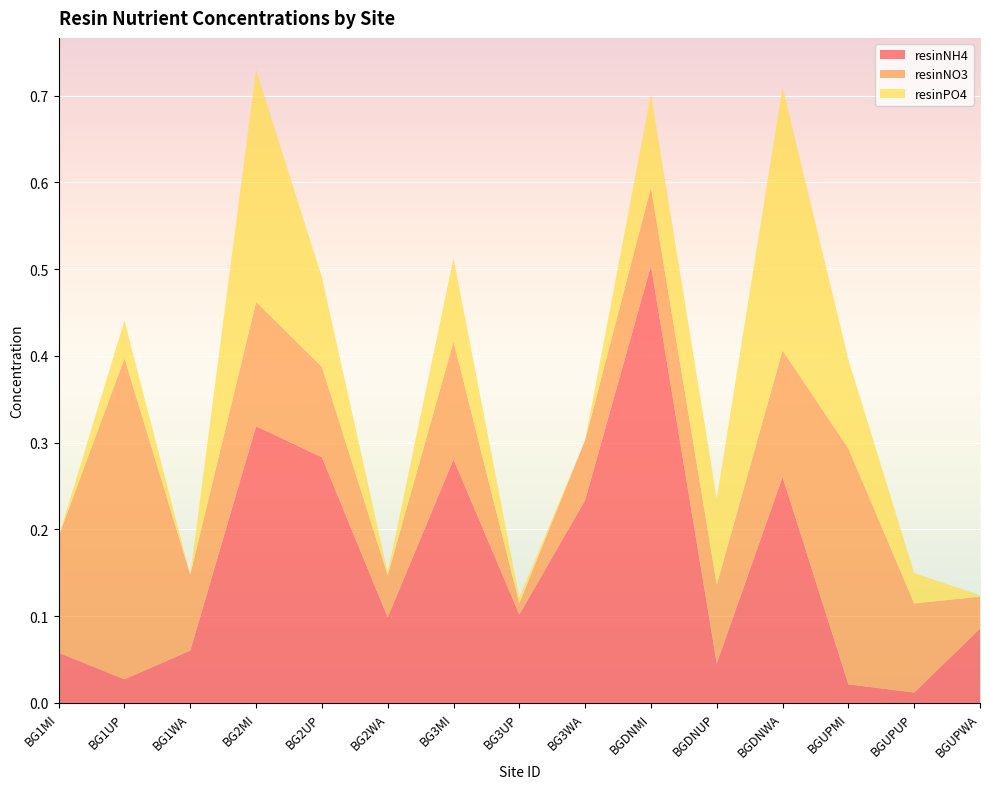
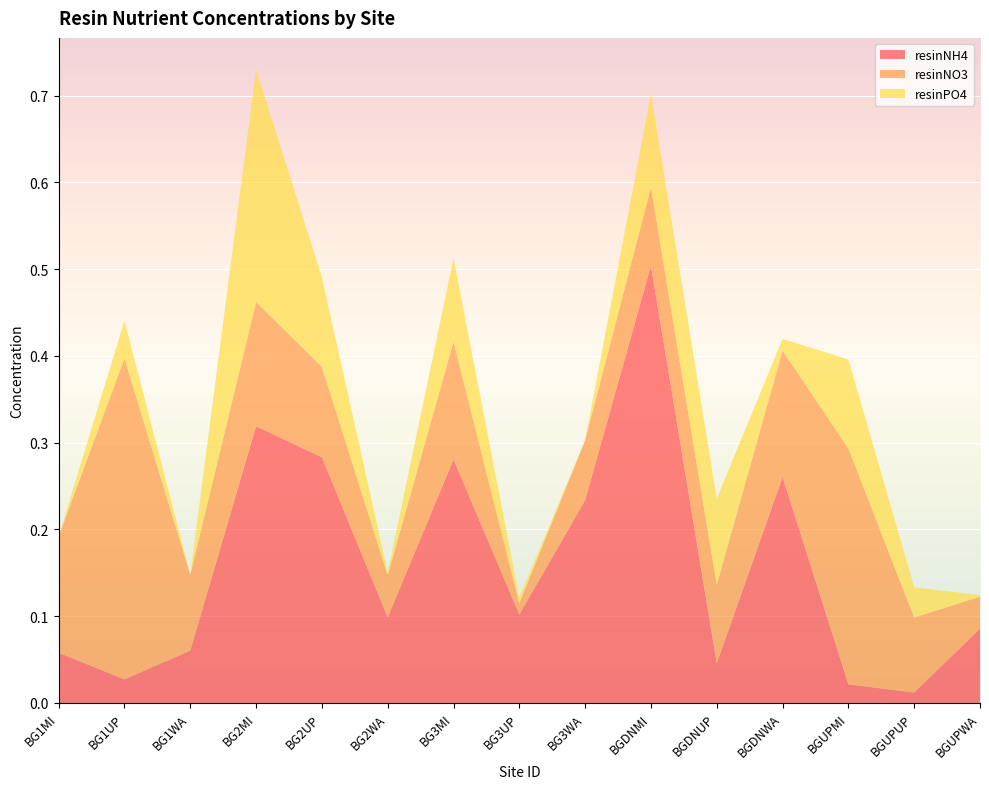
  {
    "resinNH4": {
      "BG1MI": 0.06,
      "BG1UP": 0.03,
      "BG1WA": 0.06,
      "BG2MI": 0.32,
      "BG2UP": 0.28,
      "BG2WA": 0.10,
      "BG3MI": 0.28,
      "BG3UP": 0.10,
      "BG3WA": 0.23,
      "BGDNMI": 0.50,
      "BGDNUP": 0.05,
      "BGDNWA": 0.26,
      "BGUPMI": 0.02,
      "BGUPUP": 0.01,
      "BGUPWA": 0.09
    },
    "resinNO3": {
      "BG1UP": 0.37,
      "BG2MI": 0.14,
      "BG2UP": 0.10,
      "BG2WA": 0.05,
      "BG3MI": 0.14,
      "BG3UP": 0.01,
      "BGDNMI": 0.09,
      "BGDNUP": 0.09,
      "BGDNWA": 0.15,
      "BGUPMI": 0.27,
-     "BGUPUP": 0.10
+     "BGUPUP": 0.09
    },
    "resinPO4": {
      "BG1UP": 0.04,
      "BG2MI": 0.27,
      "BG2UP": 0.10,
      "BG2WA": 0.00,
      "BG3MI": 0.10,
      "BG3UP": 0.01,
      "BGDNMI": 0.11,
      "BGDNUP": 0.10,
-     "BGDNWA": 0.30,
+     "BGDNWA": 0.01,
      "BGUPMI": 0.10,
      "BGUPUP": 0.03
    }
  }
